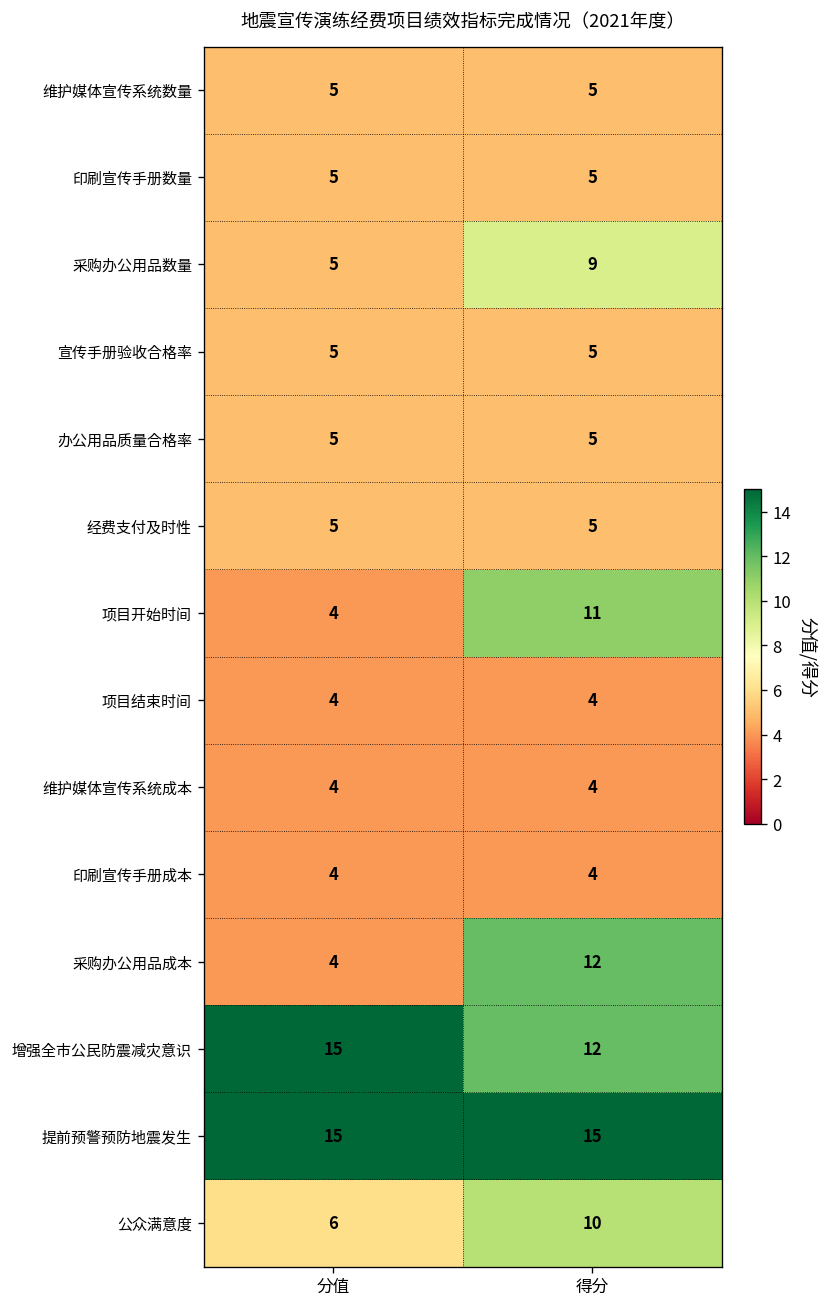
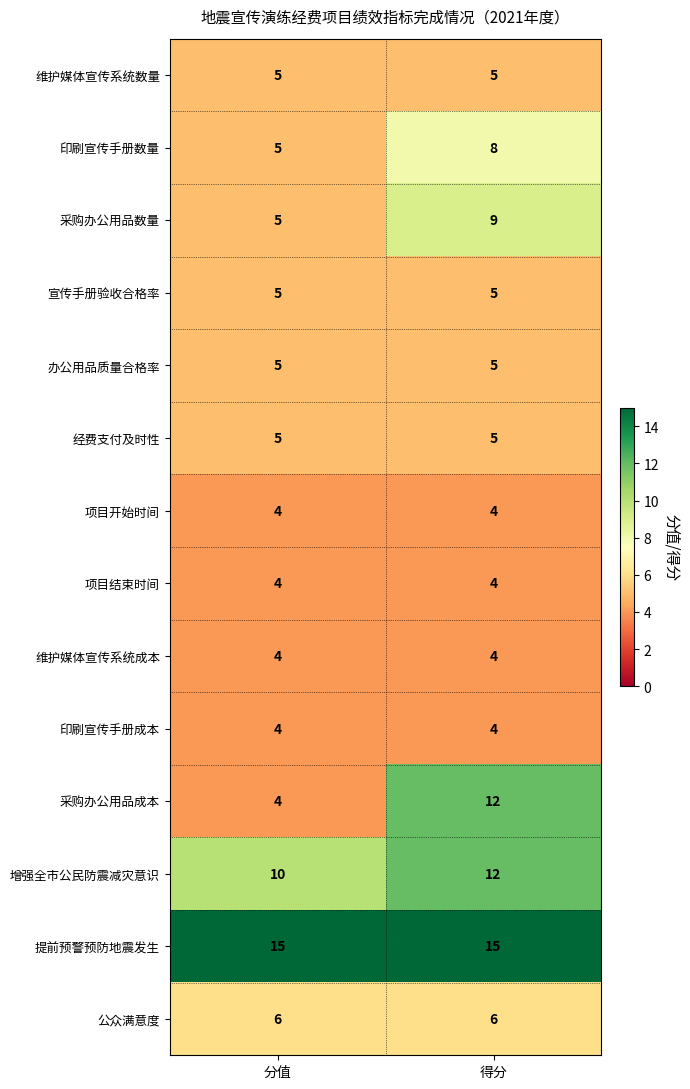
  {
    "维护媒体宣传系统数量": {
      "分值": 5,
      "得分": 5
    },
    "印刷宣传手册数量": {
      "分值": 5,
-     "得分": 5
+     "得分": 8
    },
    "采购办公用品数量": {
      "分值": 5,
      "得分": 9
    },
    "宣传手册验收合格率": {
      "分值": 5,
      "得分": 5
    },
    "办公用品质量合格率": {
      "分值": 5,
      "得分": 5
    },
    "经费支付及时性": {
      "分值": 5,
      "得分": 5
    },
    "项目开始时间": {
      "分值": 4,
-     "得分": 11
+     "得分": 4
    },
    "项目结束时间": {
      "分值": 4,
      "得分": 4
    },
    "维护媒体宣传系统成本": {
      "分值": 4,
      "得分": 4
    },
    "印刷宣传手册成本": {
      "分值": 4,
      "得分": 4
    },
    "采购办公用品成本": {
      "分值": 4,
      "得分": 12
    },
    "增强全市公民防震减灾意识": {
-     "分值": 15,
+     "分值": 10,
      "得分": 12
    },
    "提前预警预防地震发生": {
      "分值": 15,
      "得分": 15
    },
    "公众满意度": {
      "分值": 6,
-     "得分": 10
+     "得分": 6
    }
  }
